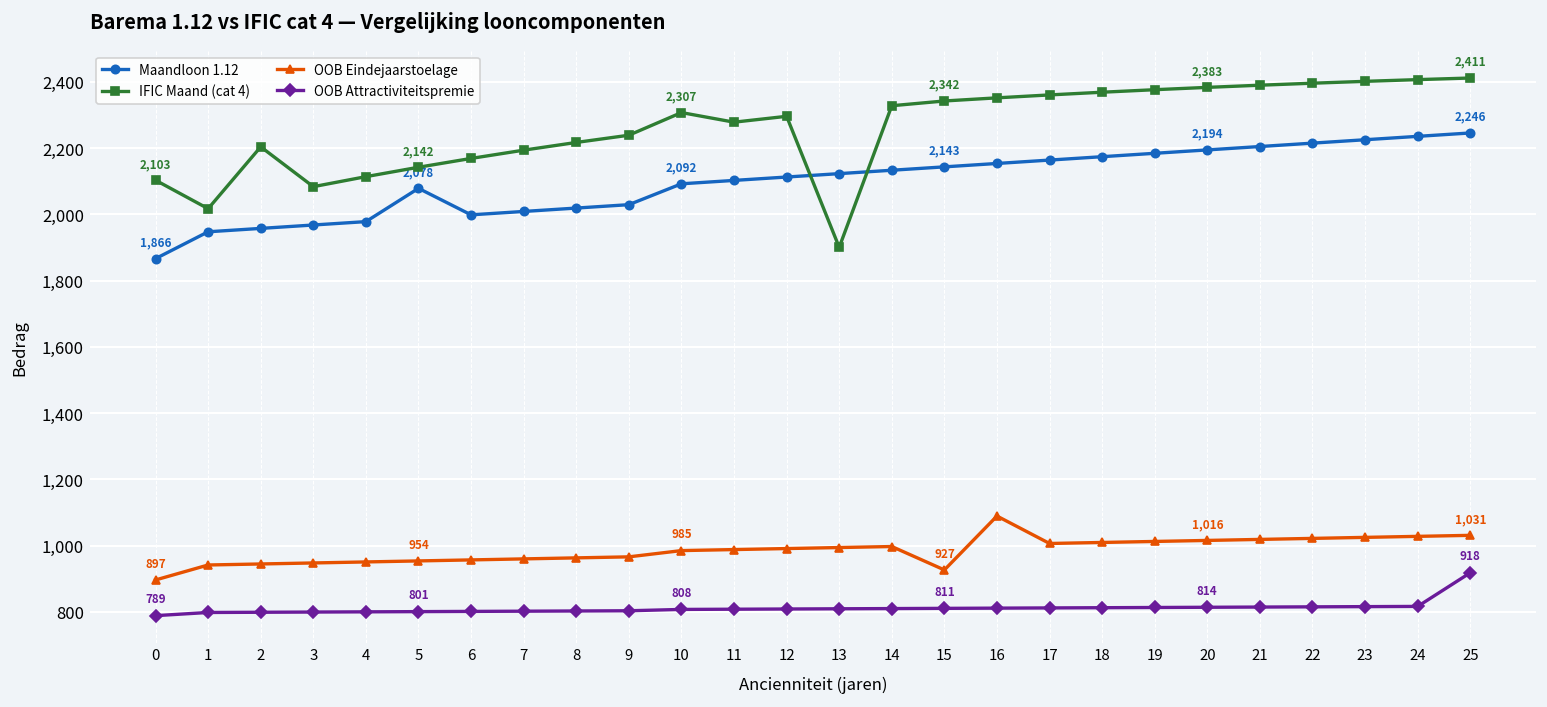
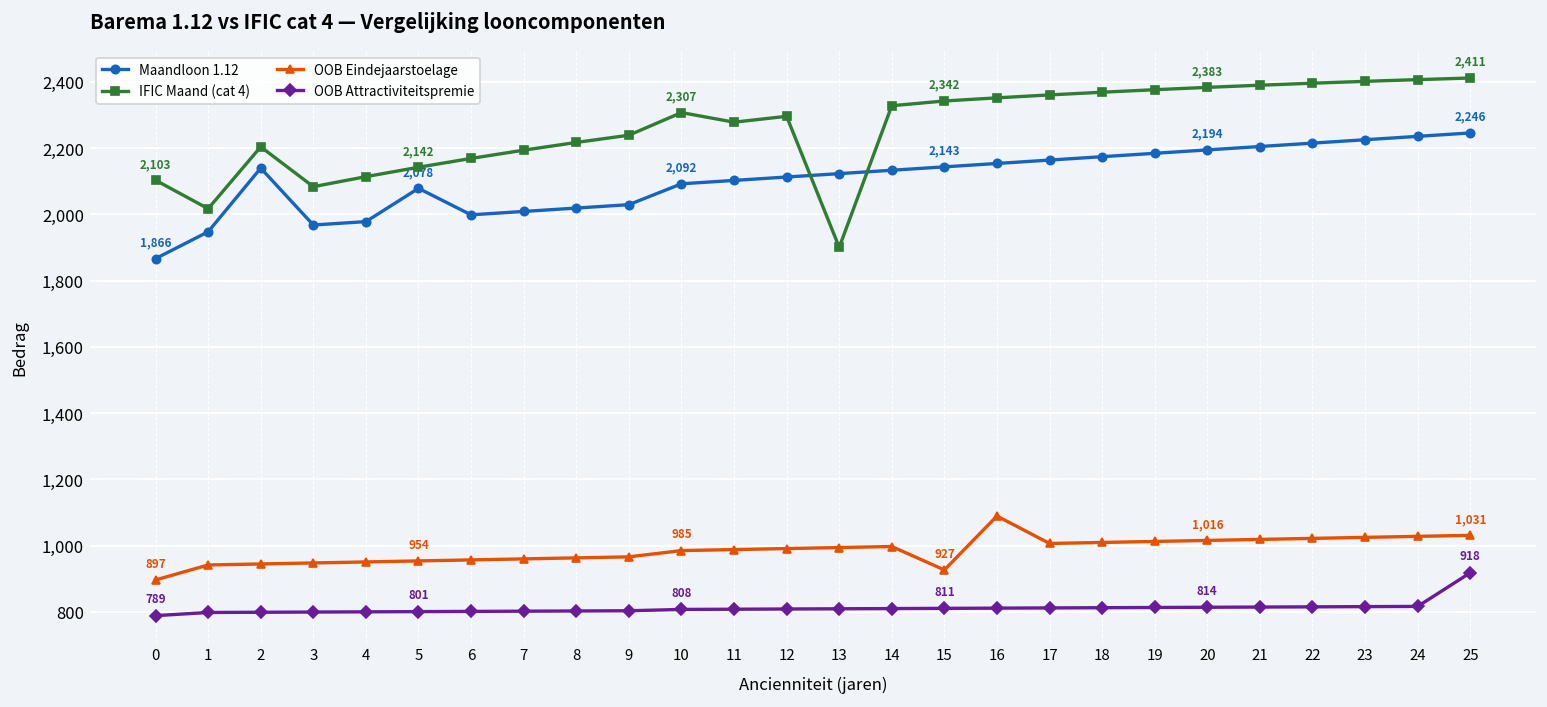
  {
    "Maandloon 1.12": {
      "1": "1,950",
-     "2": "1,960",
+     "2": "2,140",
      "3": "1,970",
      "4": "1,980",
      "6": "2,000",
      "7": "2,010",
      "8": "2,020",
      "9": "2,030",
      "11": "2,100",
      "12": "2,110",
      "13": "2,120",
      "14": "2,130",
      "16": "2,150",
      "17": "2,160",
      "18": "2,170",
      "19": "2,180",
      "21": "2,200",
      "22": "2,210",
      "23": "2,230",
      "24": "2,240"
    },
    "IFIC Maand (cat 4)": {
      "0": "2,103",
      "5": "2,142",
      "10": "2,307",
      "15": "2,342",
      "20": "2,383",
      "25": "2,411"
    },
    "OOB Eindejaarstoelage": {
      "0": "897",
      "5": "954",
      "10": "985",
      "15": "927",
      "20": "1,016",
      "25": "1,031"
    },
    "OOB Attractiviteitspremie": {
      "0": "789",
      "5": "801",
      "10": "808",
      "15": "811",
      "20": "814",
      "25": "918"
    }
  }
